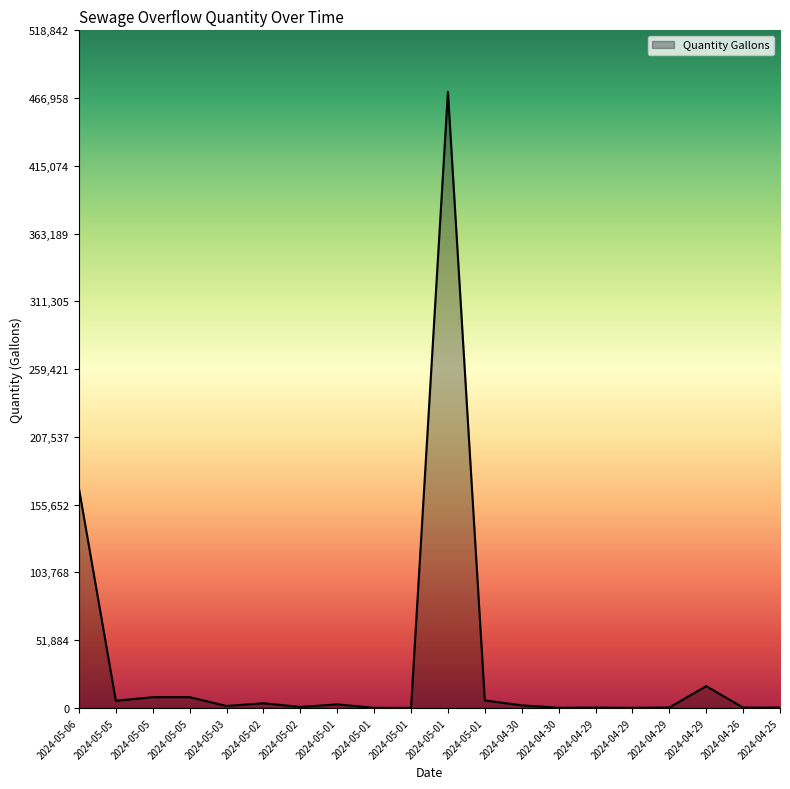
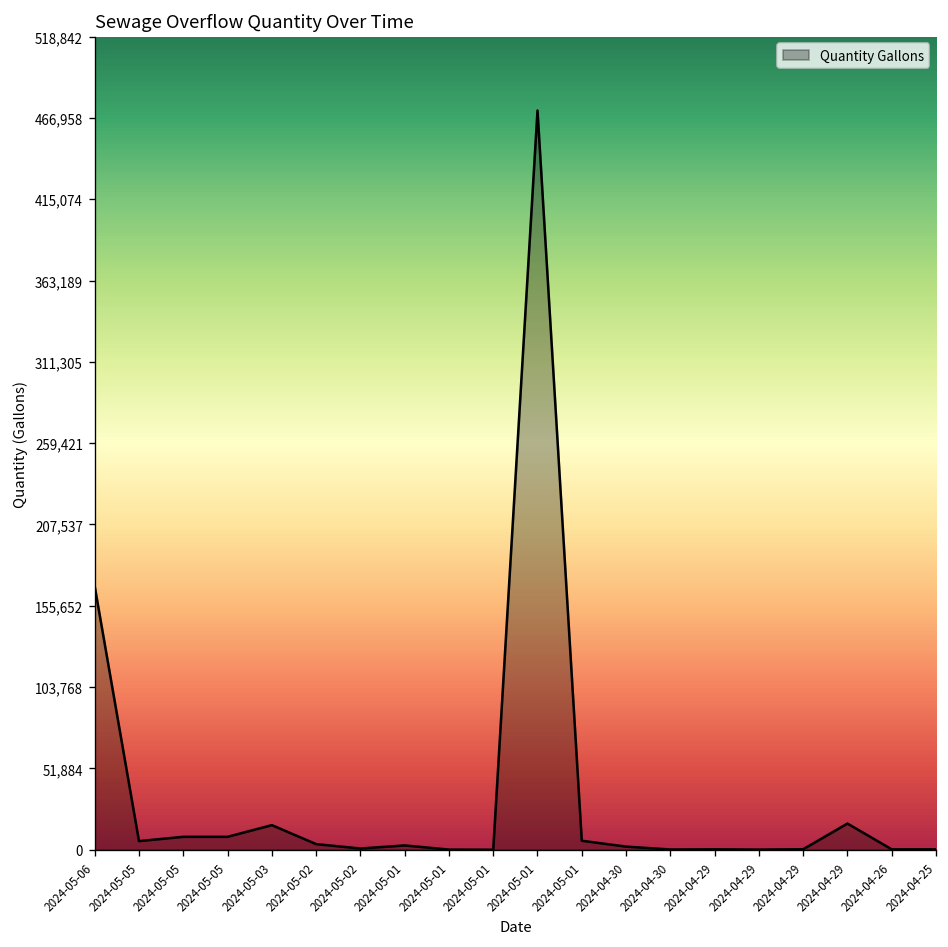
  {
    "2024-05-06": "168,000",
-   "2024-05-03": "2,000",
+   "2024-05-03": "16,000",
    "2024-04-26": "0",
    "2024-04-25": "0"
  }
